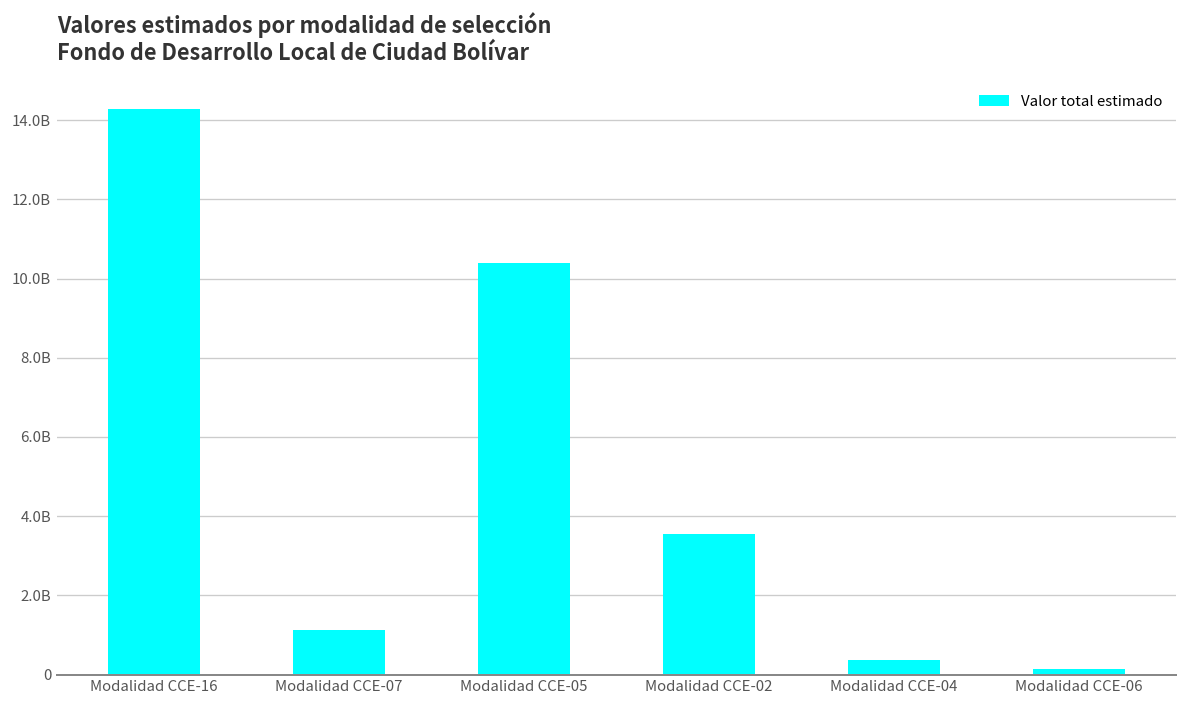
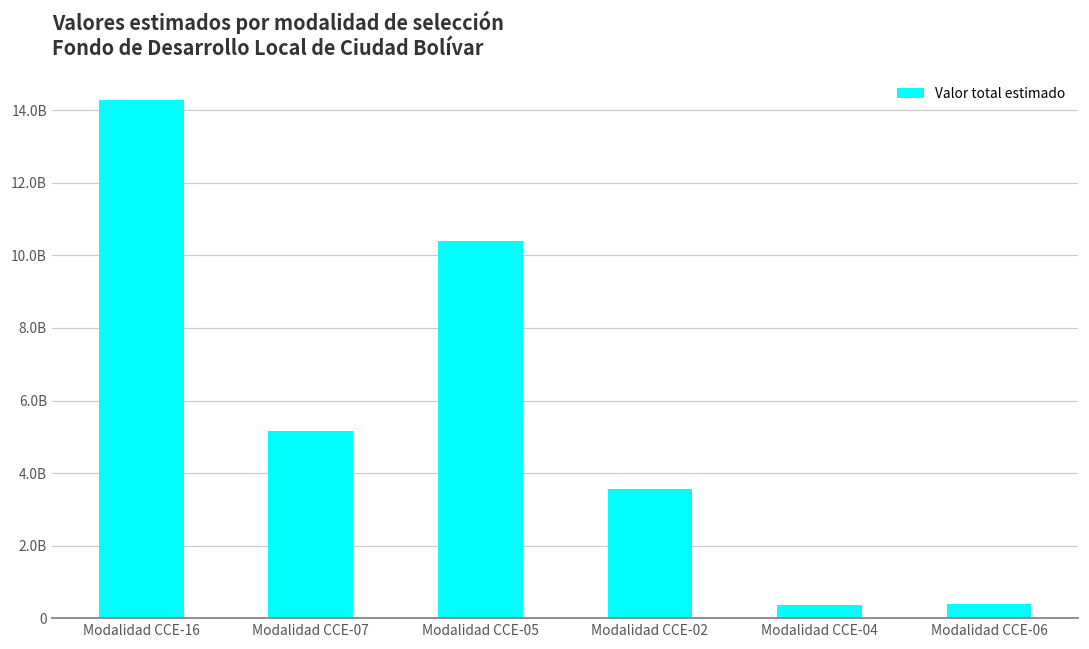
  {
    "Modalidad CCE-16": 14300000000,
-   "Modalidad CCE-07": 1100000000,
+   "Modalidad CCE-07": 5200000000,
    "Modalidad CCE-05": 10400000000,
    "Modalidad CCE-02": 3600000000,
    "Modalidad CCE-04": 400000000,
-   "Modalidad CCE-06": 100000000
+   "Modalidad CCE-06": 400000000
  }
